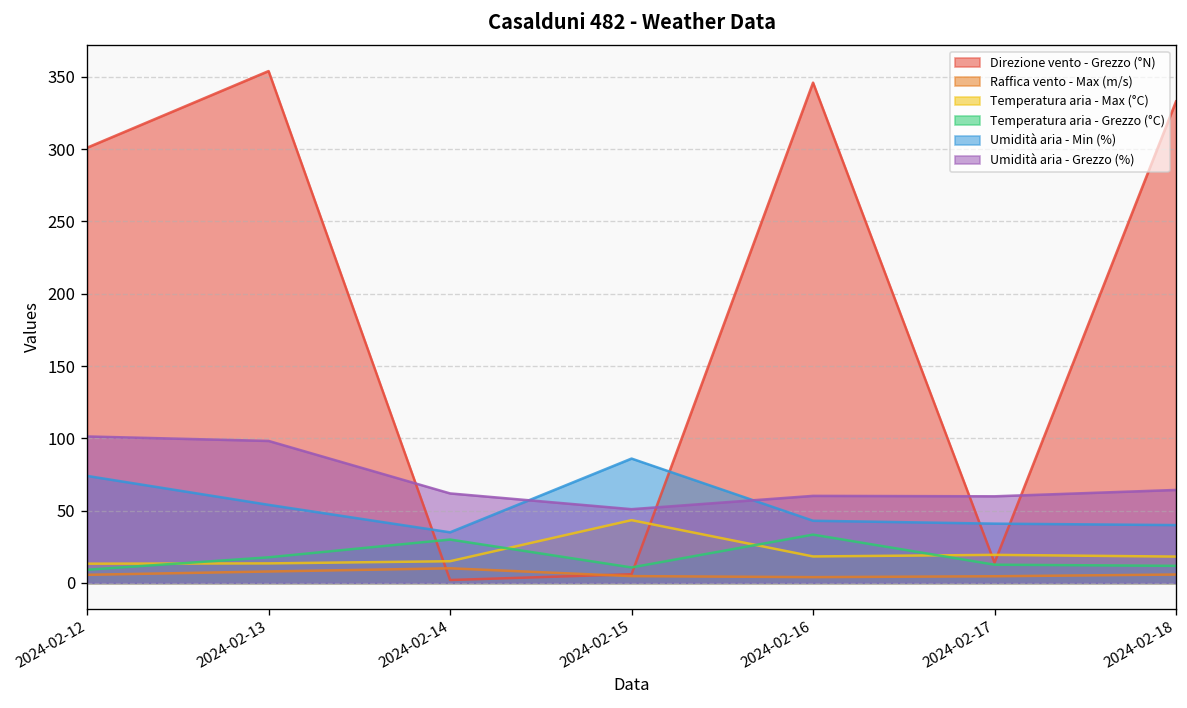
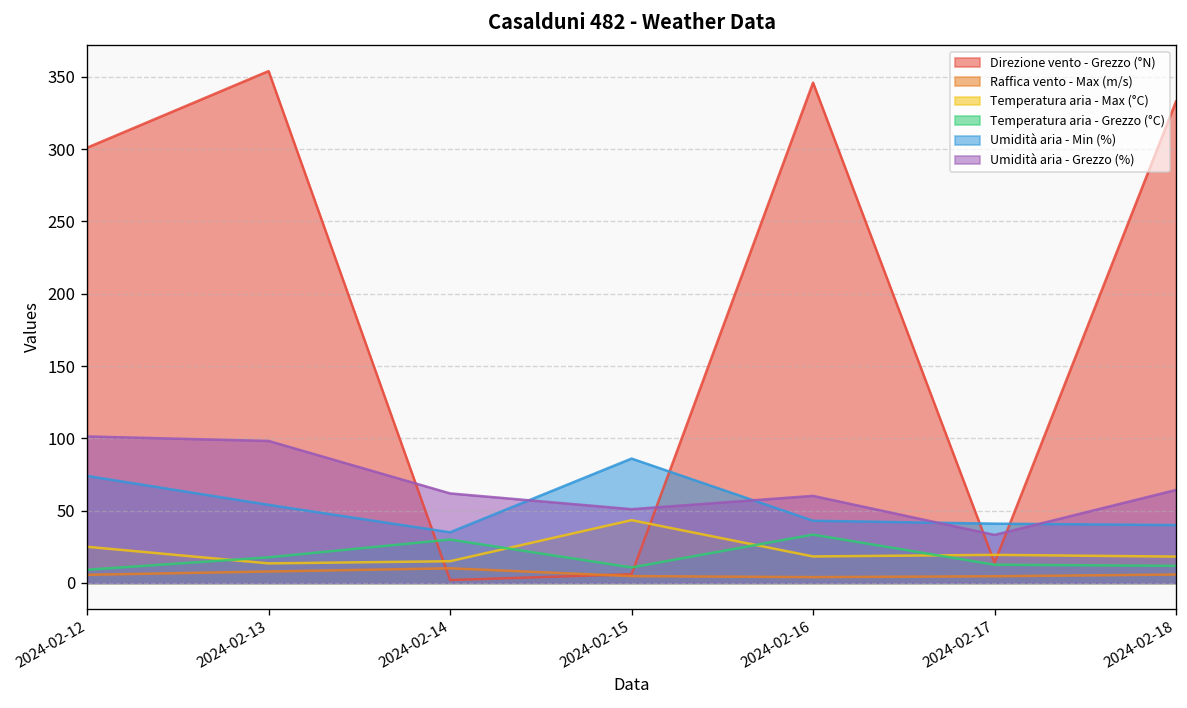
  {
    "Temperatura aria - Max (°C)": {
-     "2024-02-12": 13,
+     "2024-02-12": 25,
      "2024-02-13": 14,
      "2024-02-14": 15,
      "2024-02-15": 43,
      "2024-02-16": 18,
      "2024-02-17": 19,
      "2024-02-18": 18
    },
    "Temperatura aria - Grezzo (°C)": {
      "2024-02-12": 9,
      "2024-02-13": 18,
      "2024-02-14": 30,
      "2024-02-15": 11,
      "2024-02-16": 33,
      "2024-02-18": 12
    },
    "Umidità aria - Min (%)": {
      "2024-02-12": 74,
      "2024-02-13": 54,
      "2024-02-14": 35,
      "2024-02-15": 86,
      "2024-02-16": 43,
      "2024-02-17": 41,
      "2024-02-18": 40
    },
    "Umidità aria - Grezzo (%)": {
      "2024-02-12": 101,
      "2024-02-13": 98,
      "2024-02-14": 62,
      "2024-02-15": 51,
      "2024-02-16": 60,
-     "2024-02-17": 60,
+     "2024-02-17": 33,
      "2024-02-18": 64
    }
  }
